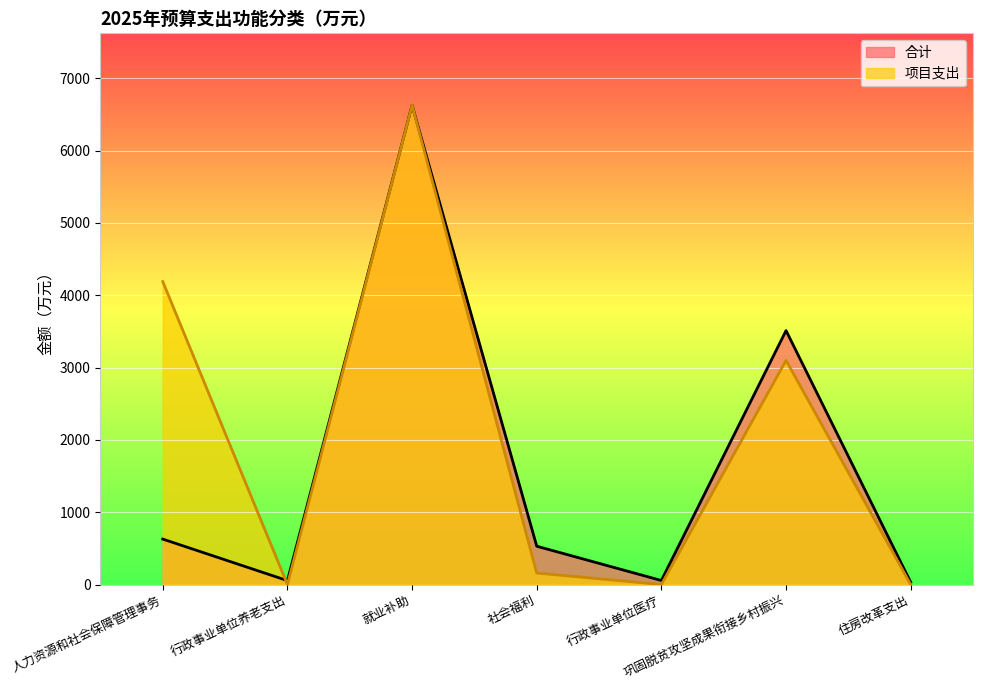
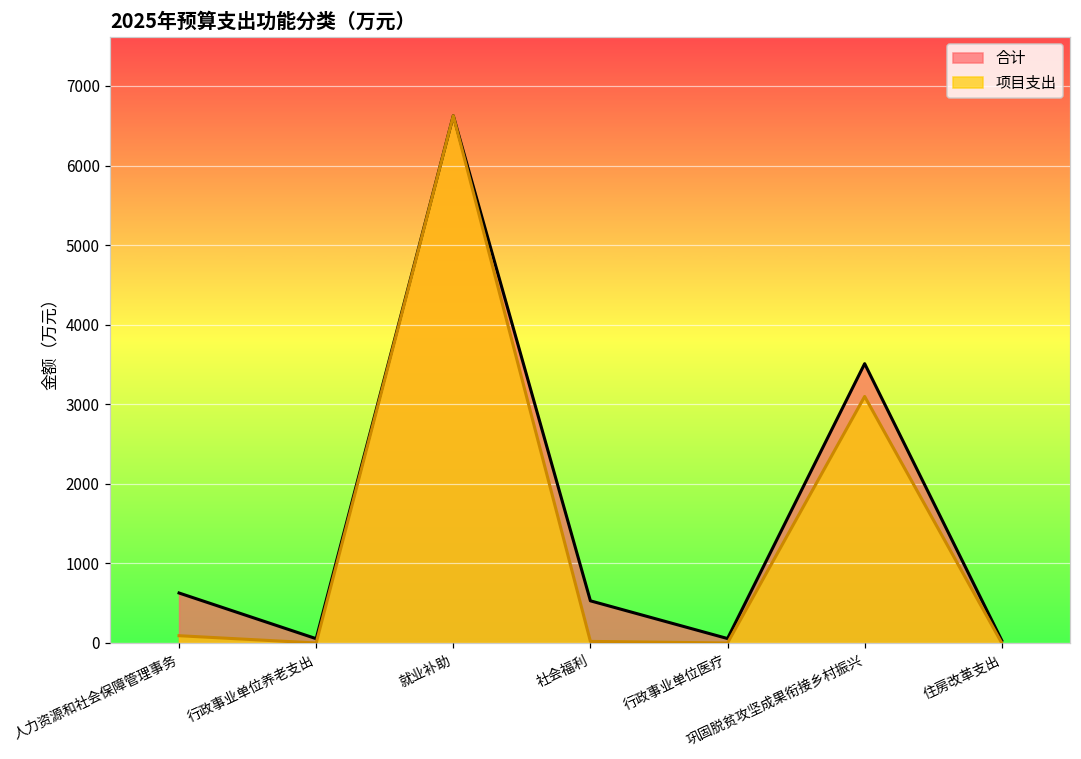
  {
    "合计": {
      "人力资源和社会保障管理事务": 600,
      "行政事业单位养老支出": 100,
      "社会福利": 500,
      "行政事业单位医疗": 100,
      "巩固脱贫攻坚成果衔接乡村振兴": 3500
    },
    "项目支出": {
-     "人力资源和社会保障管理事务": 4200,
+     "人力资源和社会保障管理事务": 100,
      "行政事业单位养老支出": 0,
-     "社会福利": 200,
+     "社会福利": 0,
      "行政事业单位医疗": 0,
      "巩固脱贫攻坚成果衔接乡村振兴": 3100
    }
  }
